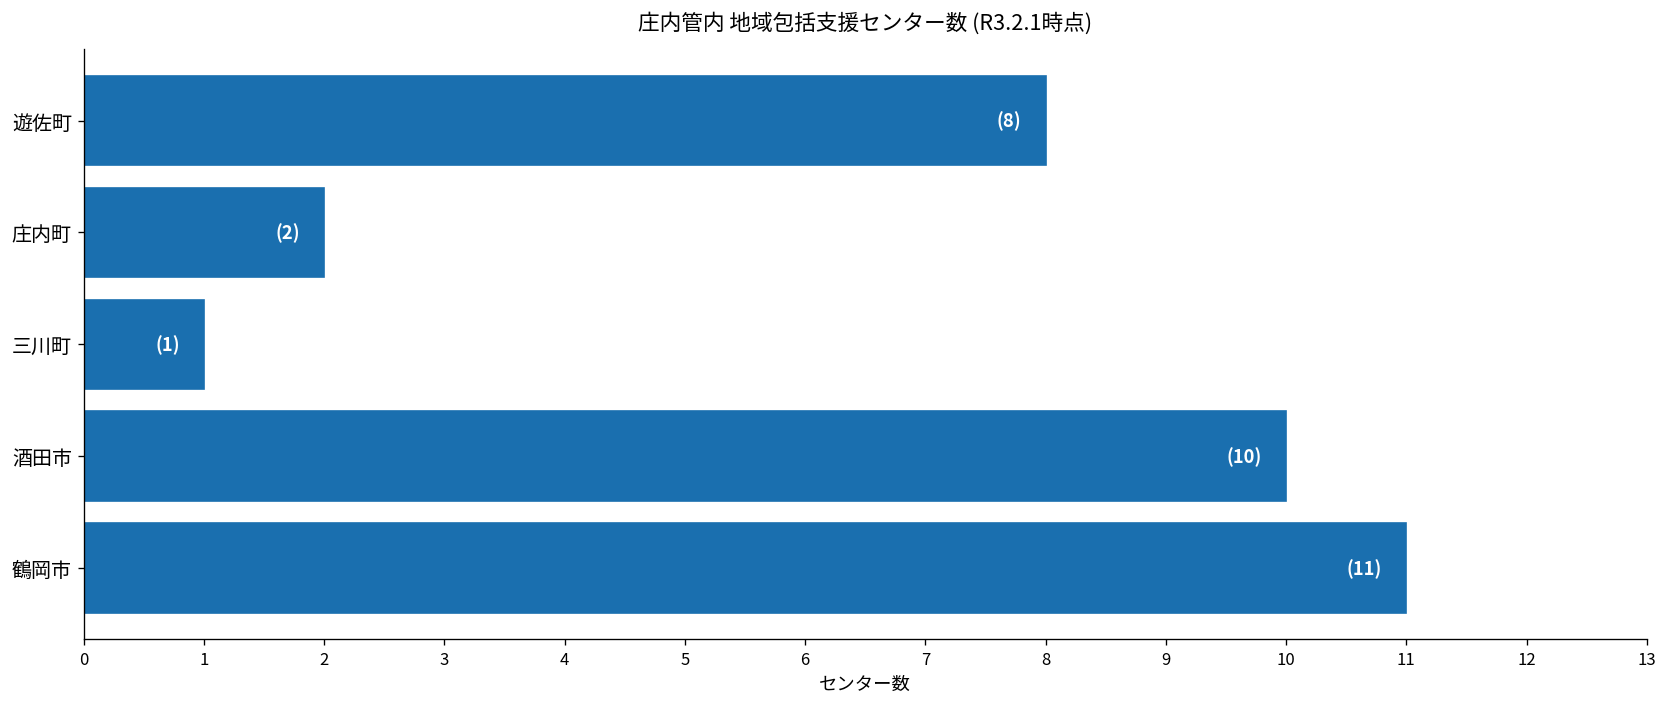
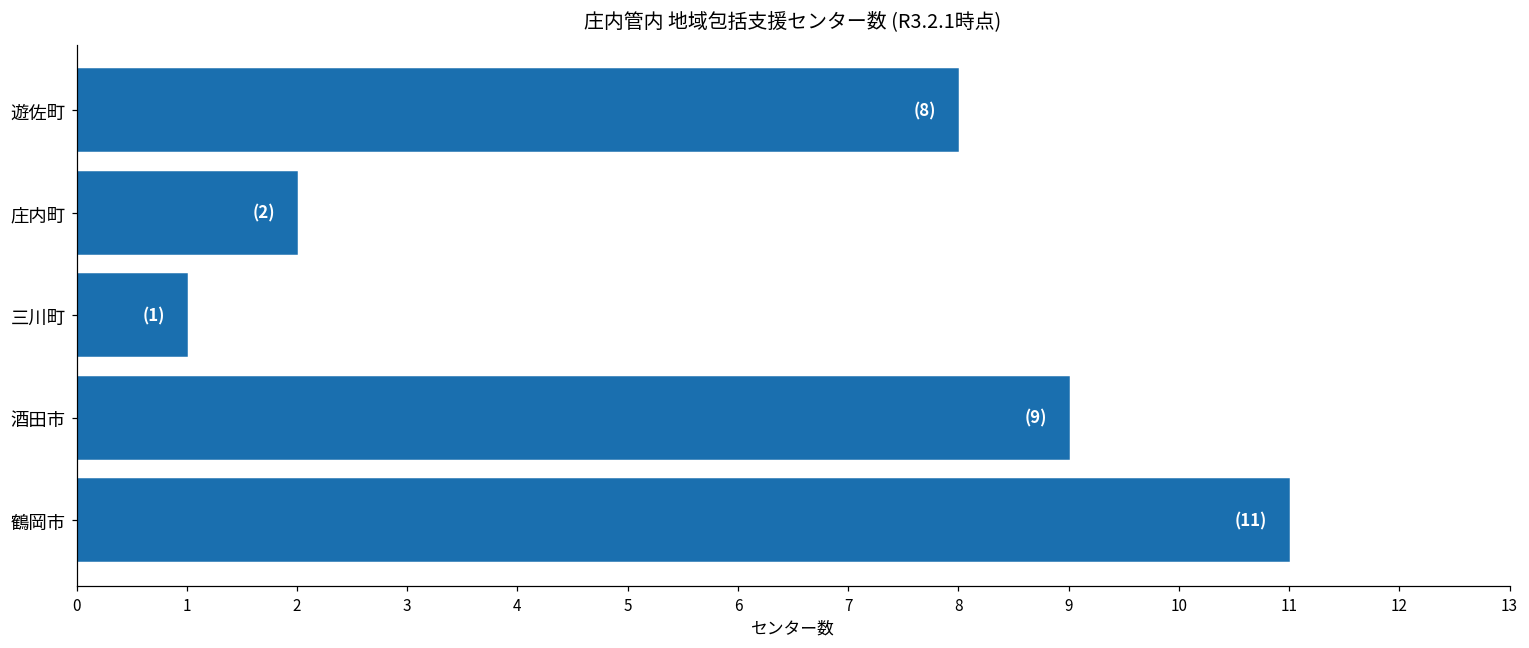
  {
    "遊佐町": "(8)",
    "庄内町": "(2)",
    "三川町": "(1)",
-   "酒田市": "(10)",
+   "酒田市": "(9)",
    "鶴岡市": "(11)"
  }
